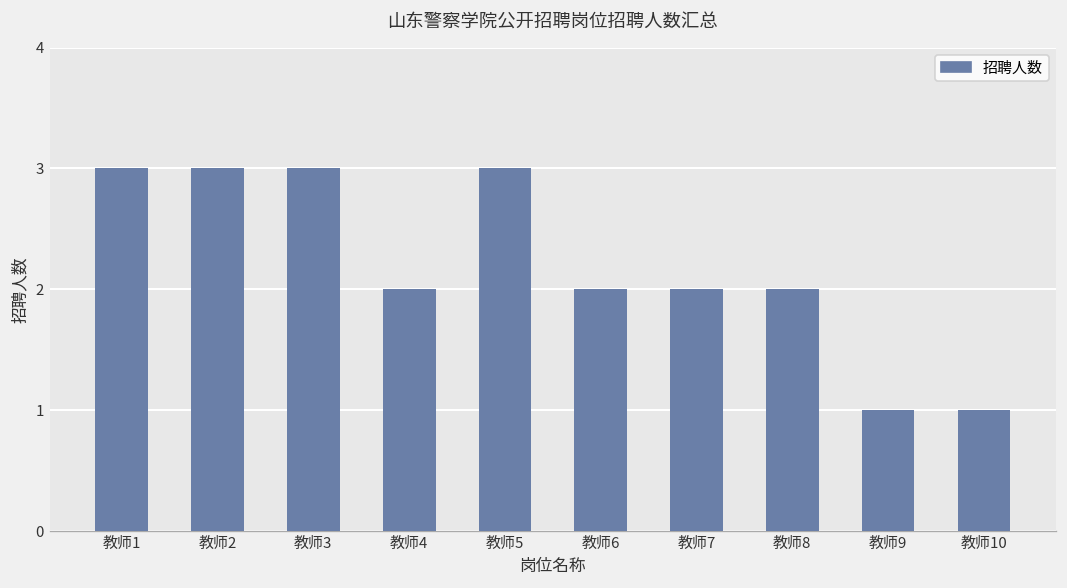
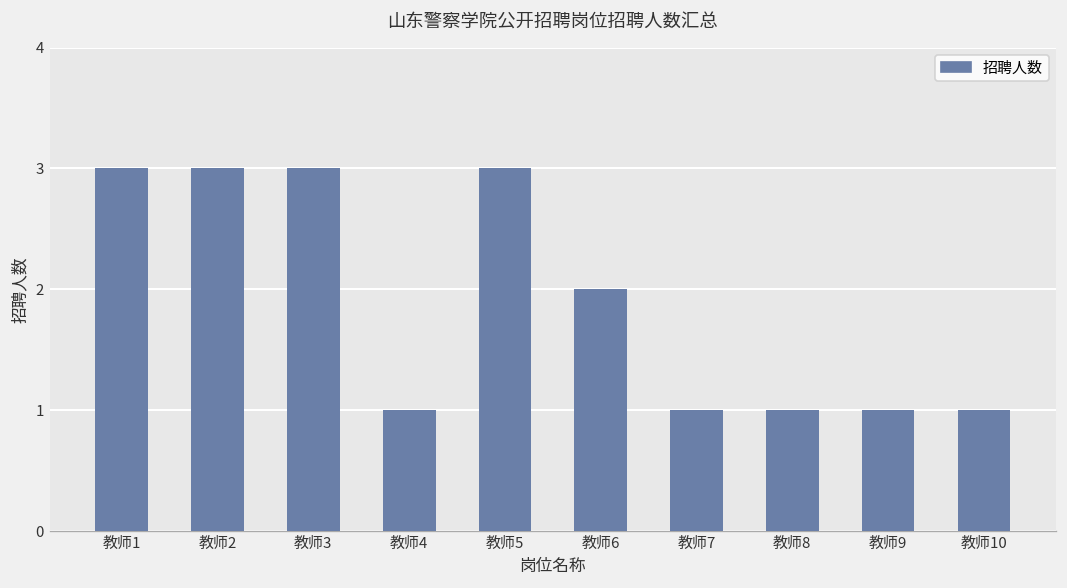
  {
    "教师1": 3,
    "教师2": 3,
    "教师3": 3,
-   "教师4": 2,
+   "教师4": 1,
    "教师5": 3,
    "教师6": 2,
-   "教师7": 2,
-   "教师8": 2,
+   "教师7": 1,
+   "教师8": 1,
    "教师9": 1,
    "教师10": 1
  }
